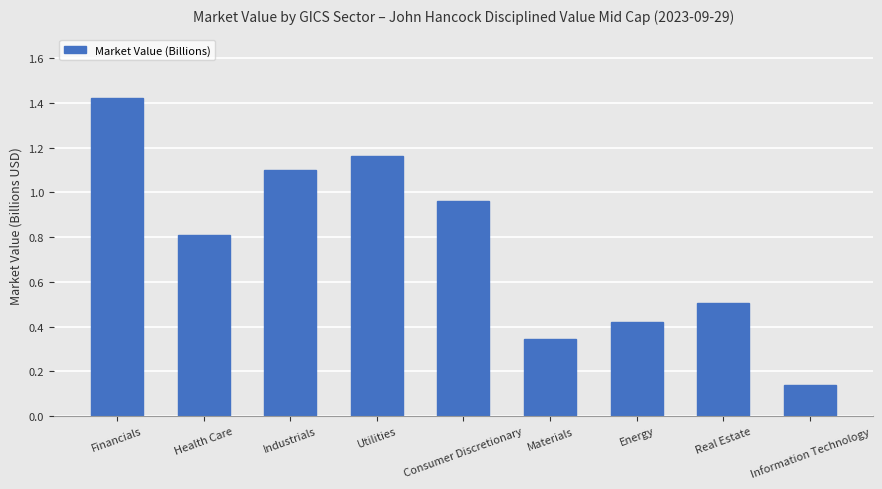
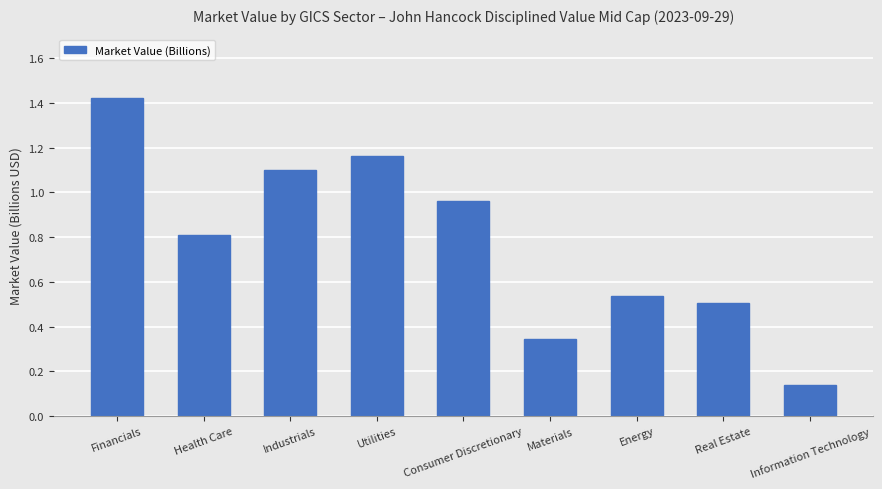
  {
    "Financials": 1.42,
    "Health Care": 0.81,
    "Industrials": 1.10,
    "Utilities": 1.16,
    "Consumer Discretionary": 0.96,
    "Materials": 0.34,
-   "Energy": 0.42,
+   "Energy": 0.54,
    "Real Estate": 0.50,
    "Information Technology": 0.14
  }
